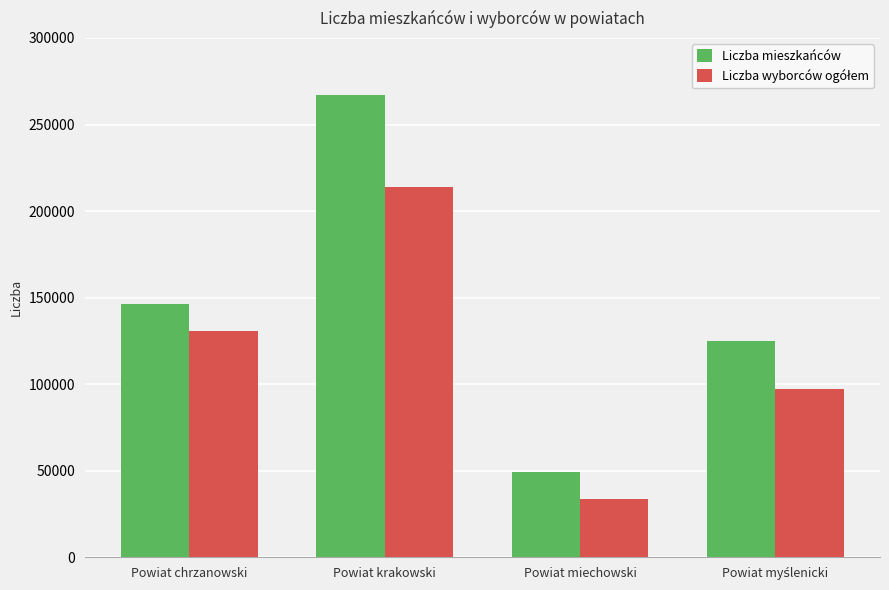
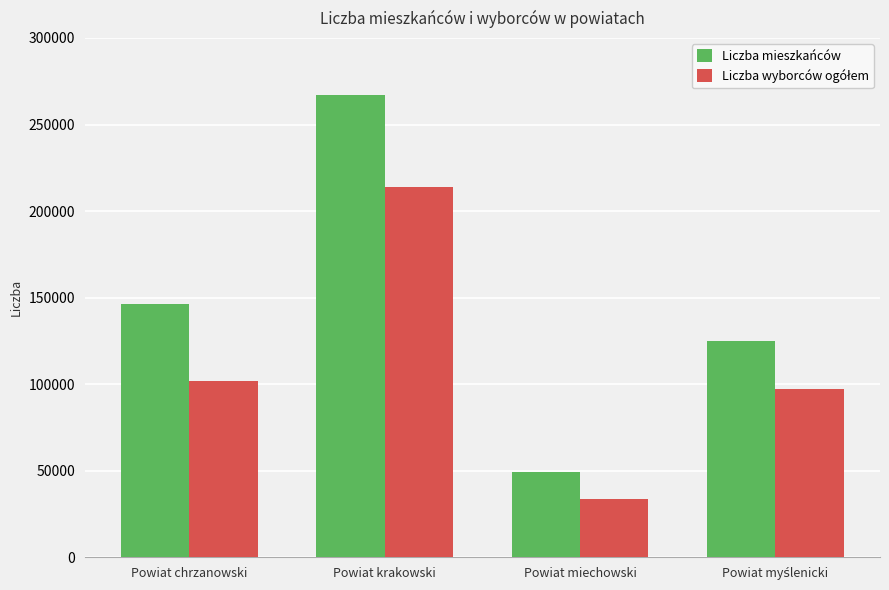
  {
    "Liczba mieszkańców": {
      "Powiat chrzanowski": 146000,
      "Powiat krakowski": 267000,
      "Powiat miechowski": 49000,
      "Powiat myślenicki": 125000
    },
    "Liczba wyborców ogółem": {
-     "Powiat chrzanowski": 131000,
+     "Powiat chrzanowski": 102000,
      "Powiat krakowski": 214000,
      "Powiat miechowski": 34000,
      "Powiat myślenicki": 97000
    }
  }
